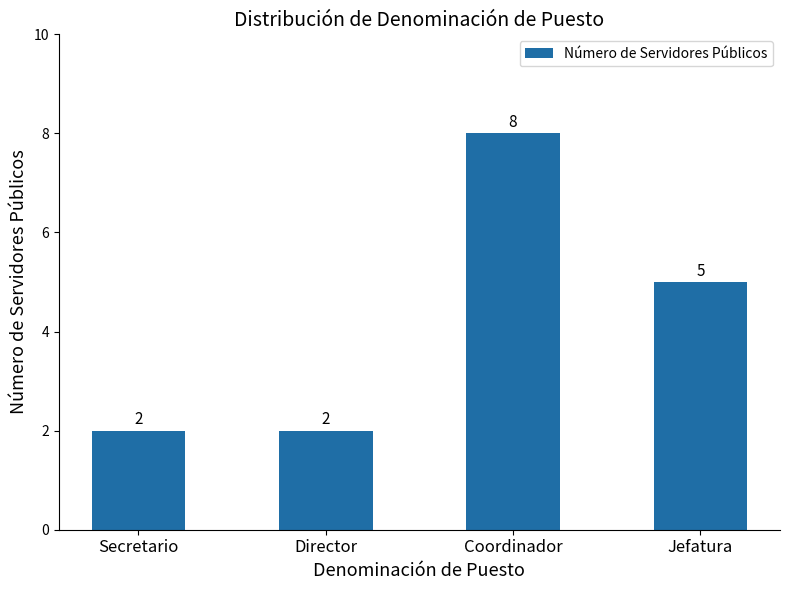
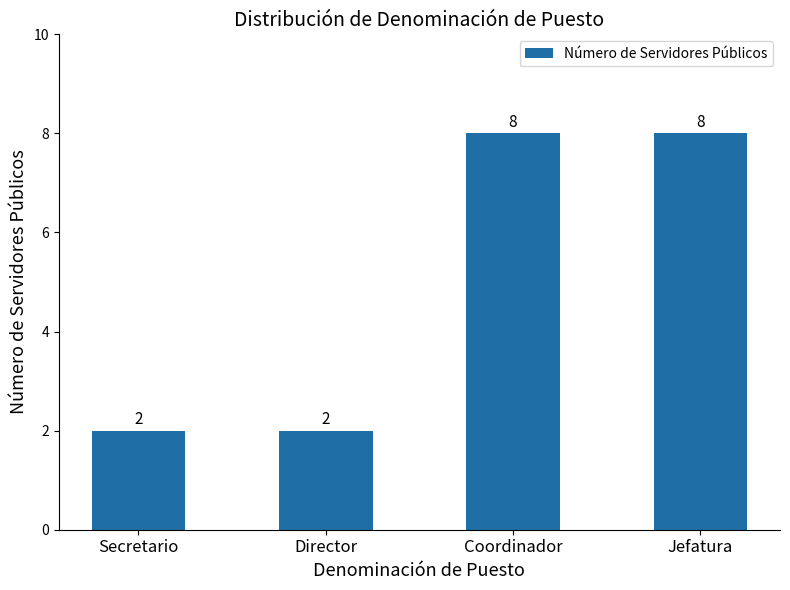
  {
    "Secretario": 2,
    "Director": 2,
    "Coordinador": 8,
-   "Jefatura": 5
+   "Jefatura": 8
  }
